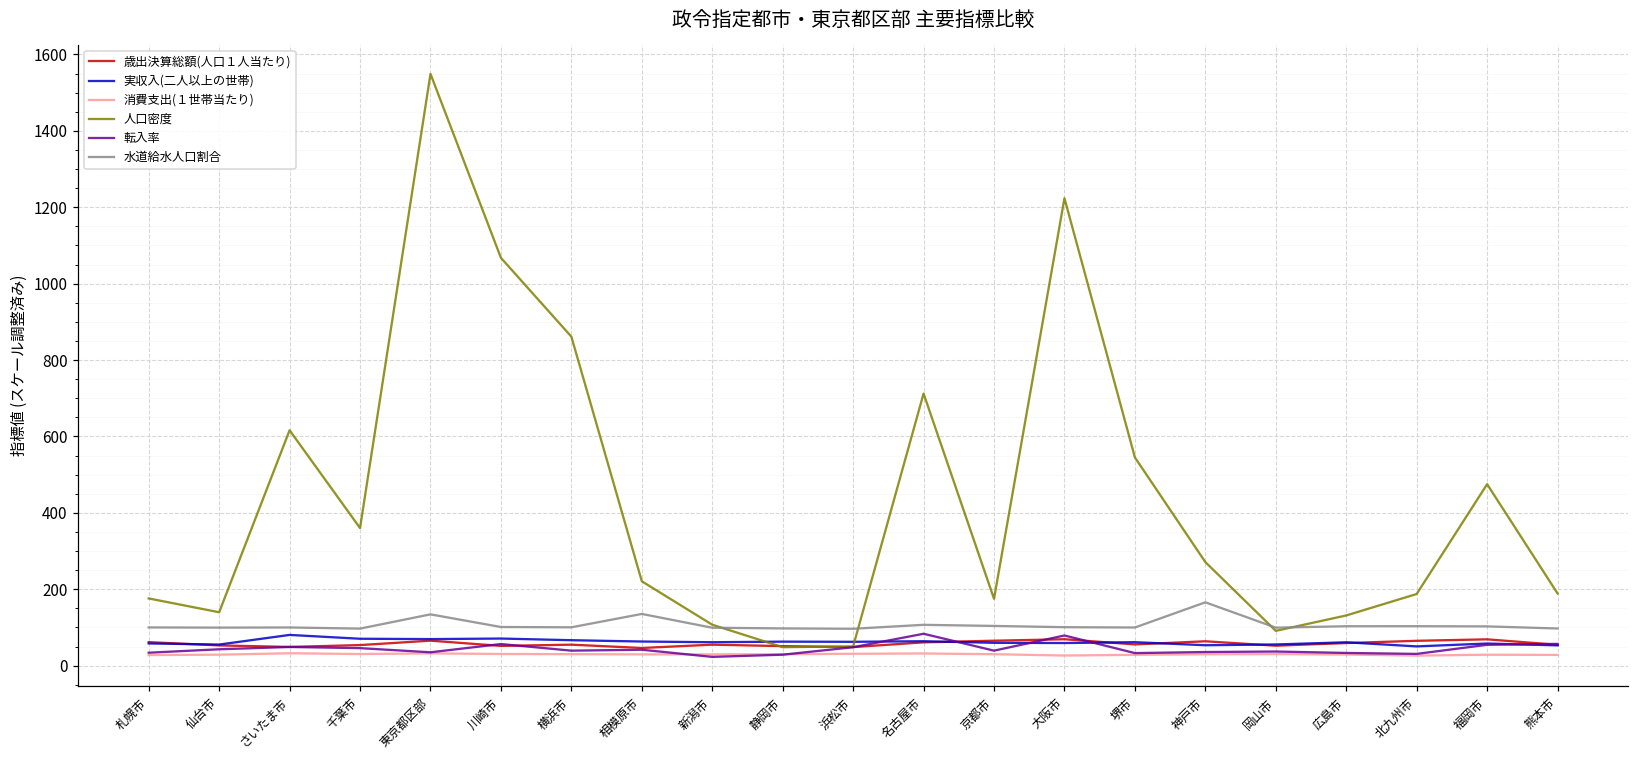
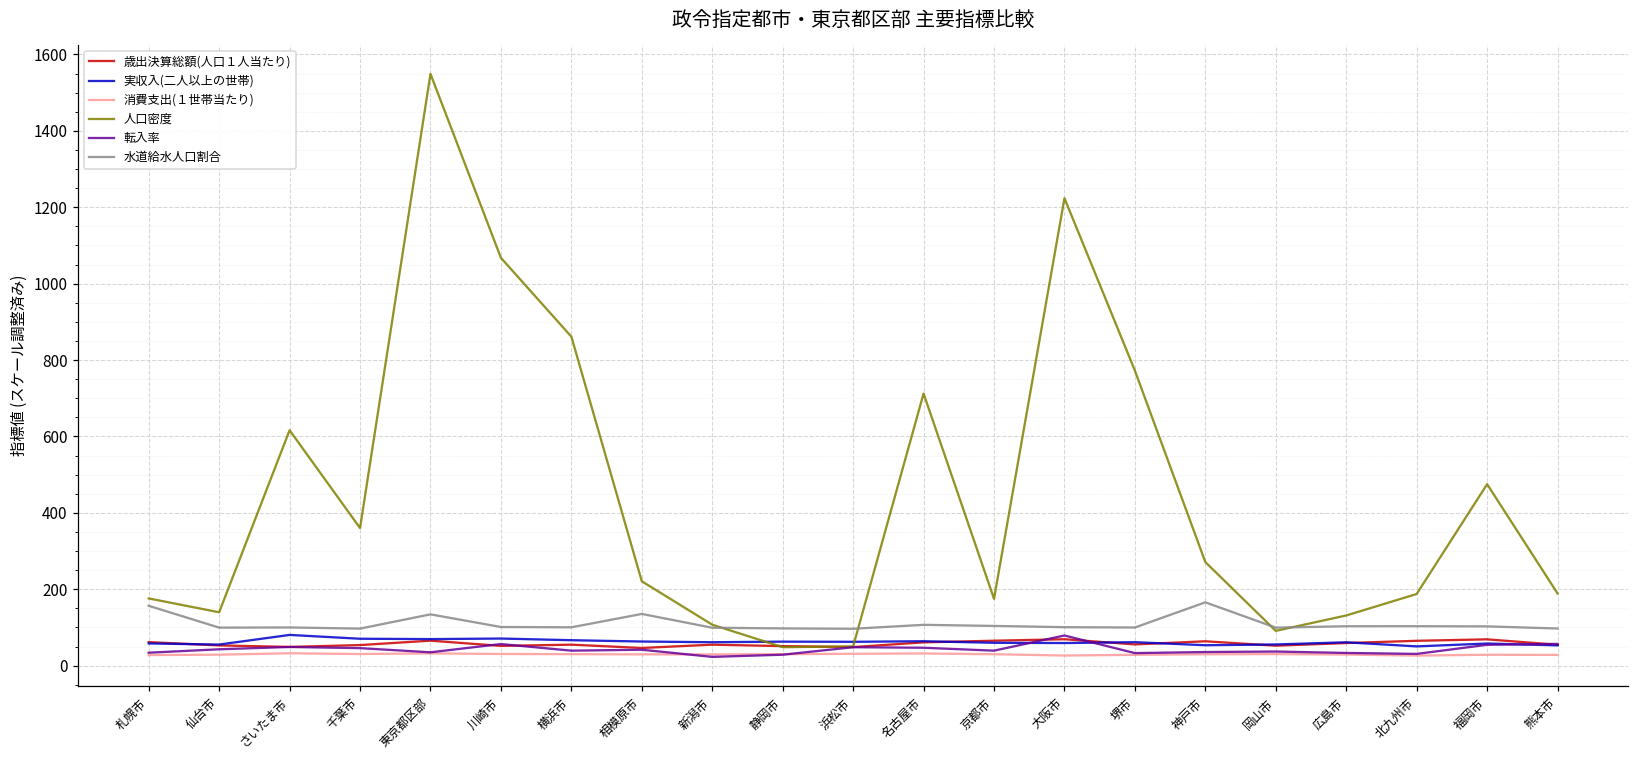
  {
    "歳出決算総額(人口１人当たり)": {
      "千葉市": 50,
      "横浜市": 50,
      "大阪市": 70,
      "神戸市": 60,
      "北九州市": 70,
      "福岡市": 70
    },
    "実収入(二人以上の世帯)": {
      "さいたま市": 80,
      "千葉市": 70,
      "川崎市": 70,
      "横浜市": 70,
      "相模原市": 60,
      "静岡市": 60,
      "浜松市": 60,
      "大阪市": 60,
      "神戸市": 50,
      "北九州市": 50
    },
    "消費支出(１世帯当たり)": {
      "仙台市": 30,
      "さいたま市": 30,
      "千葉市": 30,
      "川崎市": 30,
      "横浜市": 30,
      "相模原市": 30,
      "浜松市": 30,
      "名古屋市": 30,
      "京都市": 30,
      "大阪市": 30,
      "福岡市": 30,
      "熊本市": 30
    },
    "人口密度": {
      "札幌市": 180,
      "仙台市": 140,
      "さいたま市": 620,
      "千葉市": 360,
      "東京都区部": 1550,
      "川崎市": 1070,
      "横浜市": 860,
      "相模原市": 220,
      "新潟市": 110,
      "名古屋市": 710,
      "京都市": 180,
      "大阪市": 1220,
-     "堺市": 550,
+     "堺市": 770,
      "神戸市": 270,
      "岡山市": 90,
      "広島市": 130,
      "北九州市": 190,
      "福岡市": 480,
      "熊本市": 190
    },
    "転入率": {
      "仙台市": 40,
      "千葉市": 50,
      "横浜市": 40,
-     "名古屋市": 80,
+     "名古屋市": 50,
      "京都市": 40,
      "大阪市": 80
    },
    "水道給水人口割合": {
-     "札幌市": 100,
+     "札幌市": 160,
      "仙台市": 100,
      "さいたま市": 100,
      "千葉市": 100,
      "東京都区部": 130,
      "川崎市": 100,
      "横浜市": 100,
      "相模原市": 140,
      "新潟市": 100,
      "静岡市": 100,
      "浜松市": 100,
      "名古屋市": 110,
      "京都市": 100,
      "大阪市": 100,
      "堺市": 100,
      "神戸市": 170,
      "岡山市": 100,
      "広島市": 100,
      "北九州市": 100,
      "福岡市": 100,
      "熊本市": 100
    }
  }
